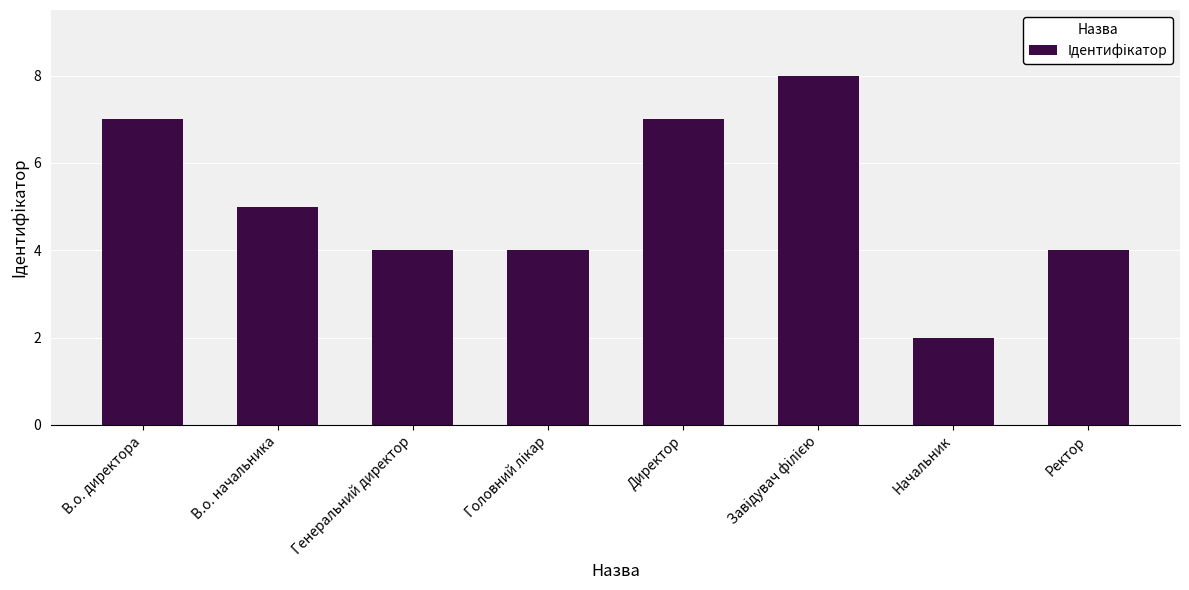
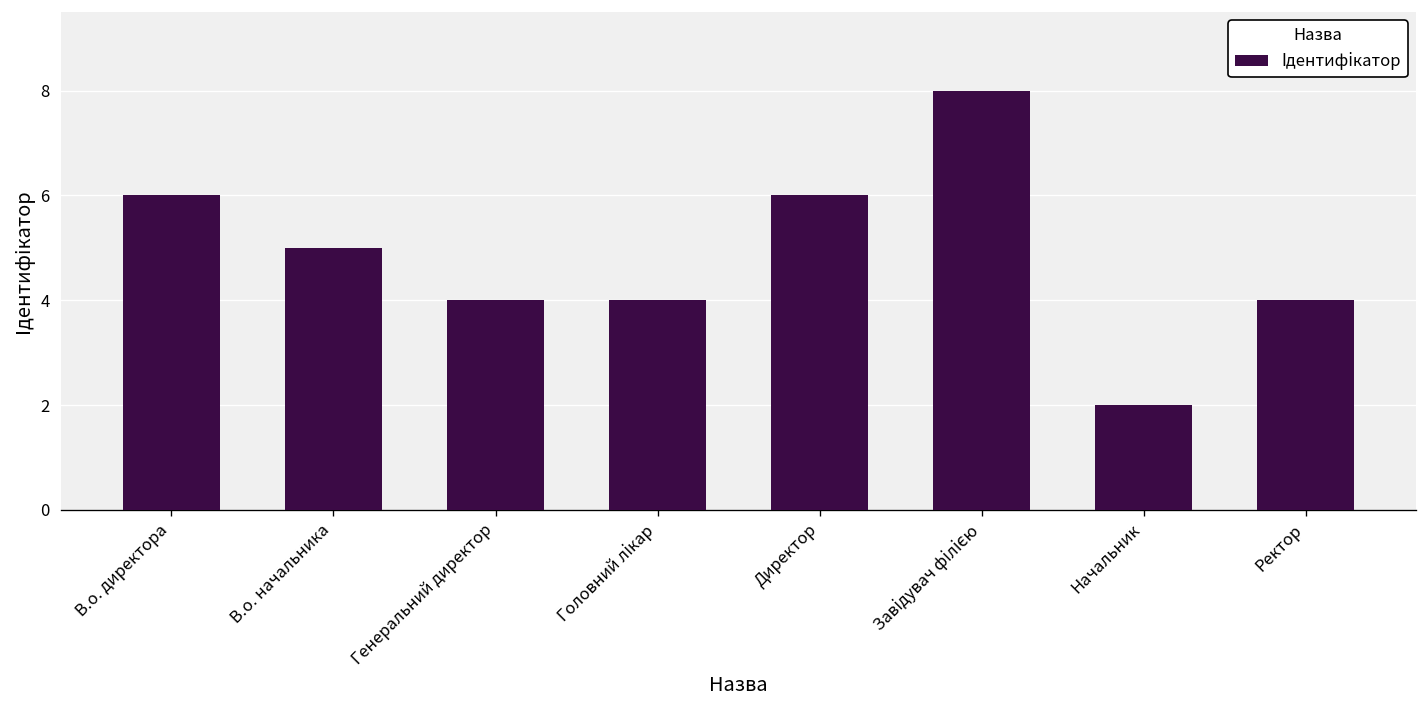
  {
-   "В.о. директора": 7,
+   "В.о. директора": 6,
    "В.о. начальника": 5,
    "Генеральний директор": 4,
    "Головний лікар": 4,
-   "Директор": 7,
+   "Директор": 6,
    "Завідувач філією": 8,
    "Начальник": 2,
    "Ректор": 4
  }
